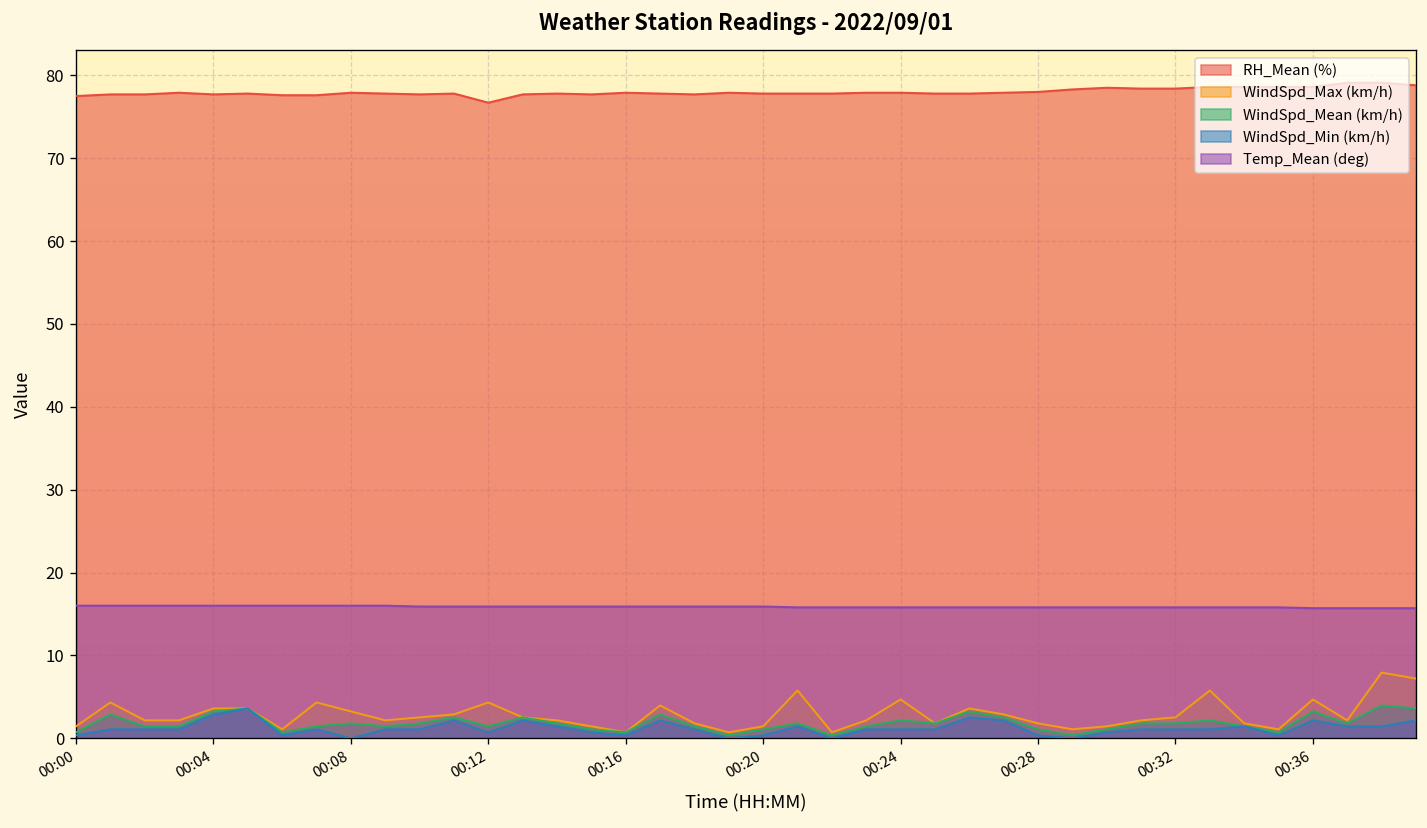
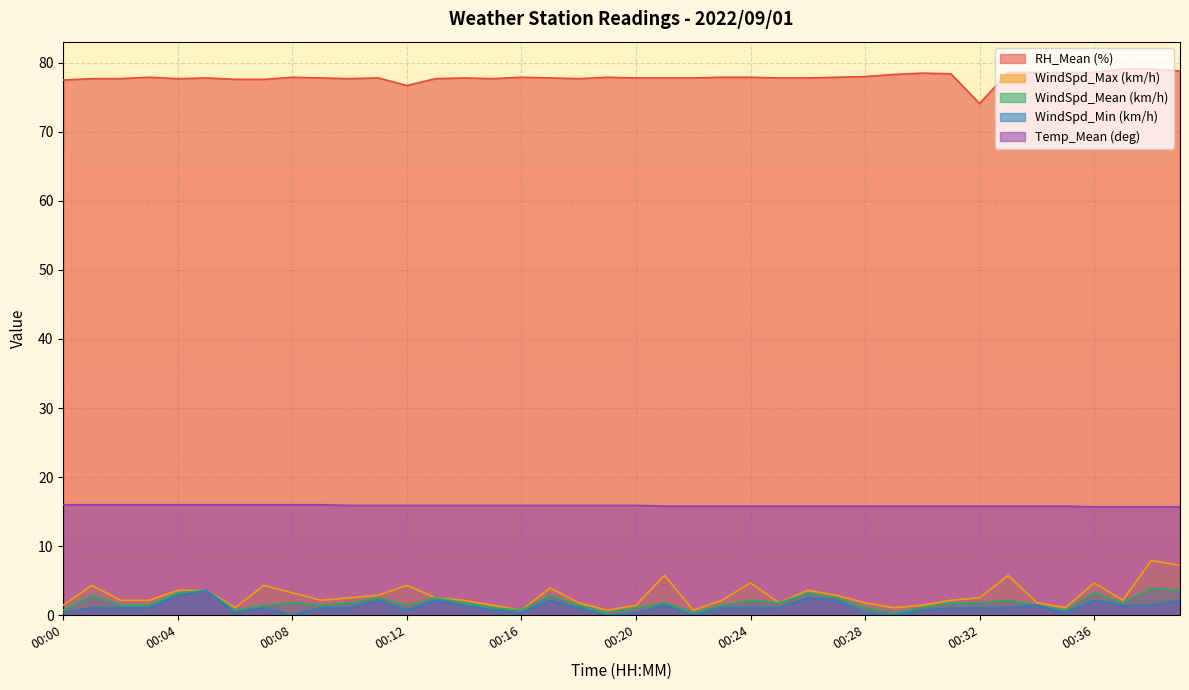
  {
    "RH_Mean (%)": {
      "00:00": 78,
      "00:04": 78,
      "00:08": 78,
      "00:12": 77,
      "00:16": 78,
      "00:20": 78,
      "00:24": 78,
      "00:28": 78,
-     "00:32": 78
+     "00:32": 74
    },
    "WindSpd_Max (km/h)": {
      "00:00": 1,
      "00:08": 3,
      "00:12": 4,
      "00:24": 5,
      "00:28": 2,
      "00:32": 3,
      "00:36": 5
    },
    "WindSpd_Mean (km/h)": {
      "00:08": 2,
      "00:12": 1,
      "00:24": 2,
      "00:28": 1,
      "00:32": 2,
      "00:36": 3
    },
    "WindSpd_Min (km/h)": {
      "00:08": 0,
      "00:12": 1,
      "00:20": 0,
      "00:24": 1,
      "00:28": 0,
      "00:32": 1,
      "00:36": 2
    },
    "Temp_Mean (deg)": {
      "00:00": 16,
      "00:04": 16,
      "00:08": 16,
      "00:12": 16,
      "00:16": 16,
      "00:20": 16,
      "00:24": 16,
      "00:28": 16,
      "00:32": 16,
      "00:36": 16
    }
  }
